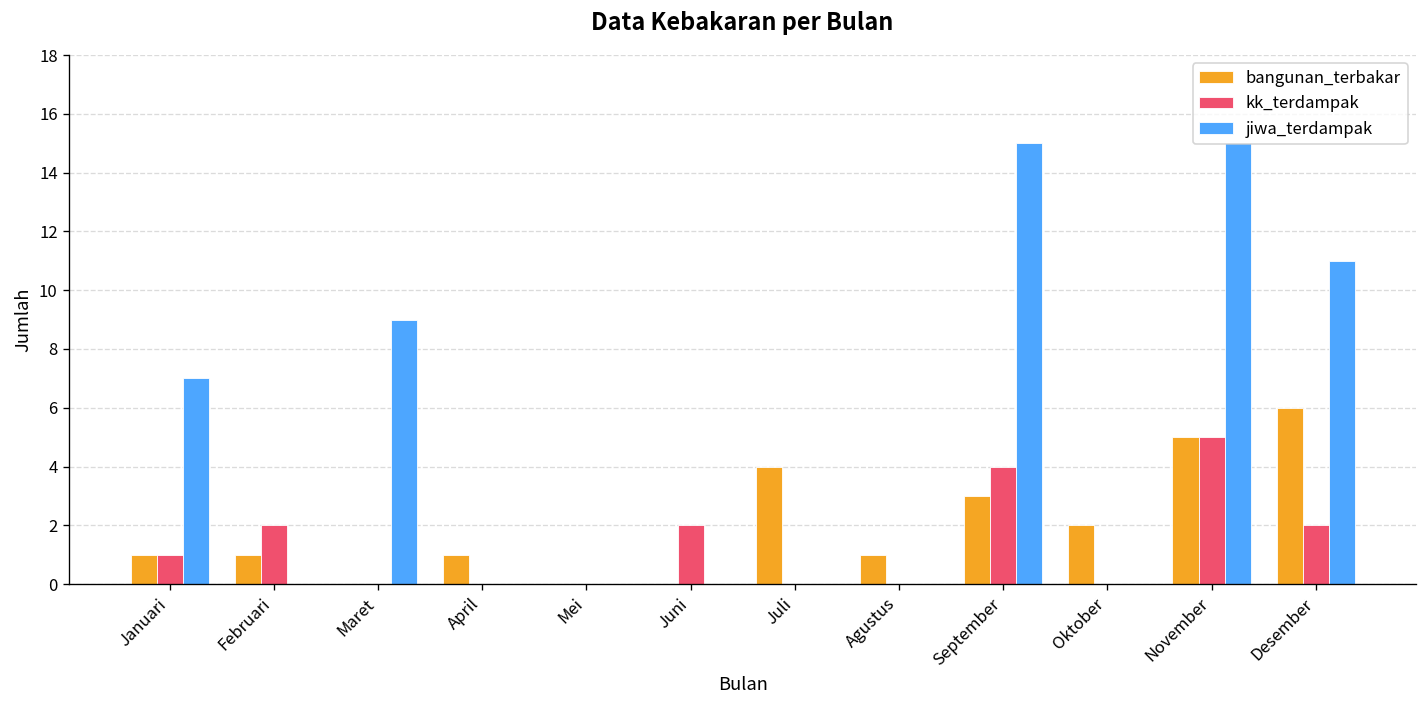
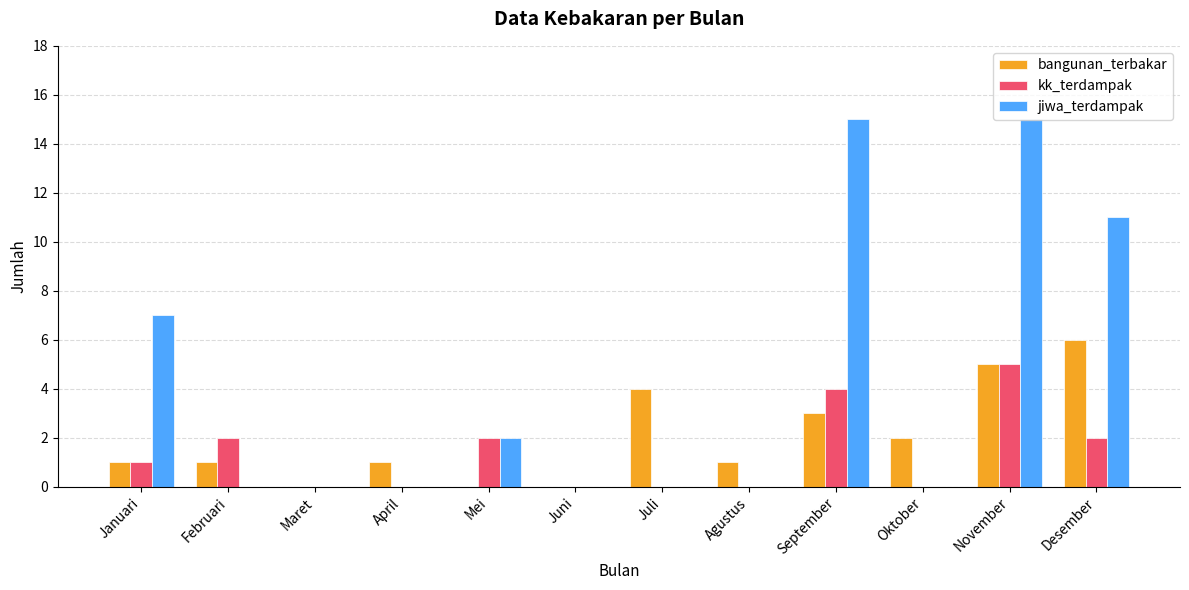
  {
    "bangunan_terbakar": {
      "Januari": 1,
      "Februari": 1,
      "Maret": 0,
      "April": 1,
      "Mei": 0,
      "Juni": 0,
      "Juli": 4,
      "Agustus": 1,
      "September": 3,
      "Oktober": 2,
      "November": 5,
      "Desember": 6
    },
    "kk_terdampak": {
      "Januari": 1,
      "Februari": 2,
      "Maret": 0,
      "April": 0,
-     "Mei": 0,
-     "Juni": 2,
+     "Mei": 2,
+     "Juni": 0,
      "Juli": 0,
      "Agustus": 0,
      "September": 4,
      "Oktober": 0,
      "November": 5,
      "Desember": 2
    },
    "jiwa_terdampak": {
      "Januari": 7,
      "Februari": 0,
-     "Maret": 9,
+     "Maret": 0,
      "April": 0,
-     "Mei": 0,
+     "Mei": 2,
      "Juni": 0,
      "Juli": 0,
      "Agustus": 0,
      "September": 15,
      "Oktober": 0,
      "Desember": 11
    }
  }
